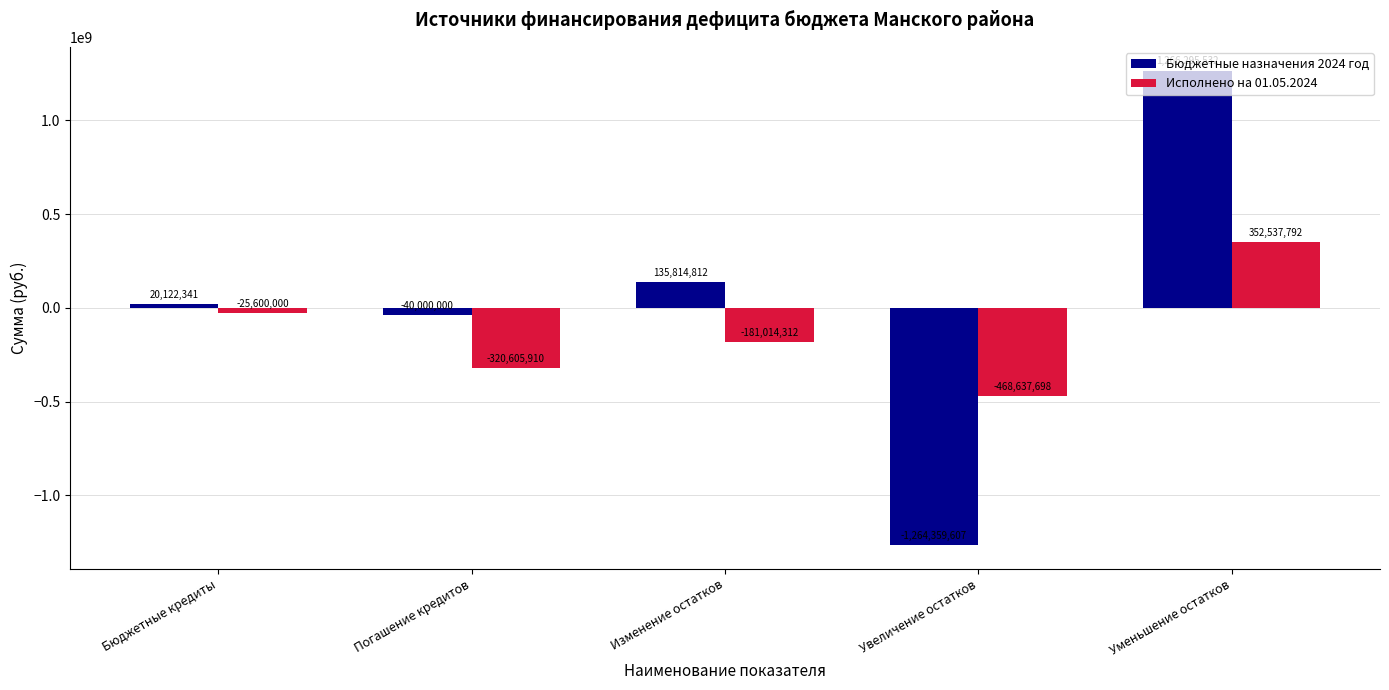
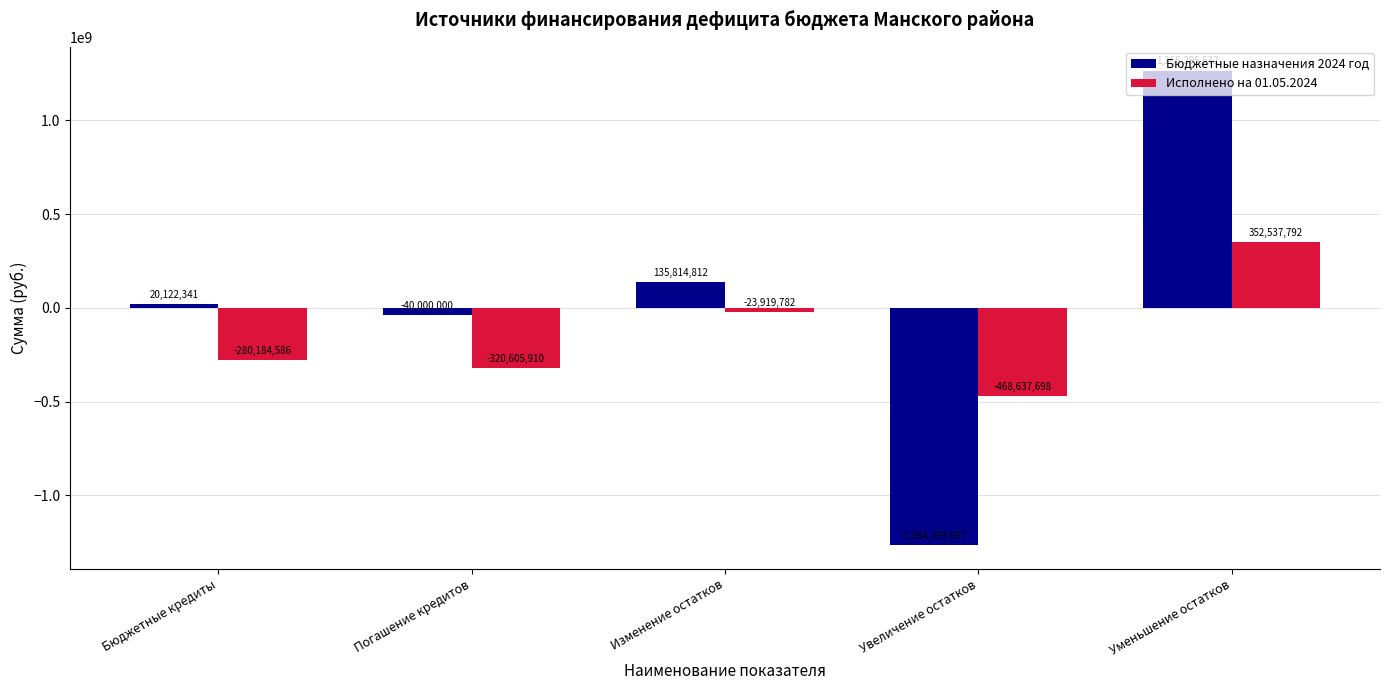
  {
    "Бюджетные назначения 2024 год": {
      "Бюджетные кредиты": "20,122,341",
      "Погашение кредитов": "-40,000,000",
      "Изменение остатков": "135,814,812",
      "Увеличение остатков": "-1,264,359,607"
    },
    "Исполнено на 01.05.2024": {
-     "Бюджетные кредиты": "-25,600,000",
+     "Бюджетные кредиты": "-280,184,586",
      "Погашение кредитов": "-320,605,910",
-     "Изменение остатков": "-181,014,312",
+     "Изменение остатков": "-23,919,782",
      "Увеличение остатков": "-468,637,698",
      "Уменьшение остатков": "352,537,792"
    }
  }
